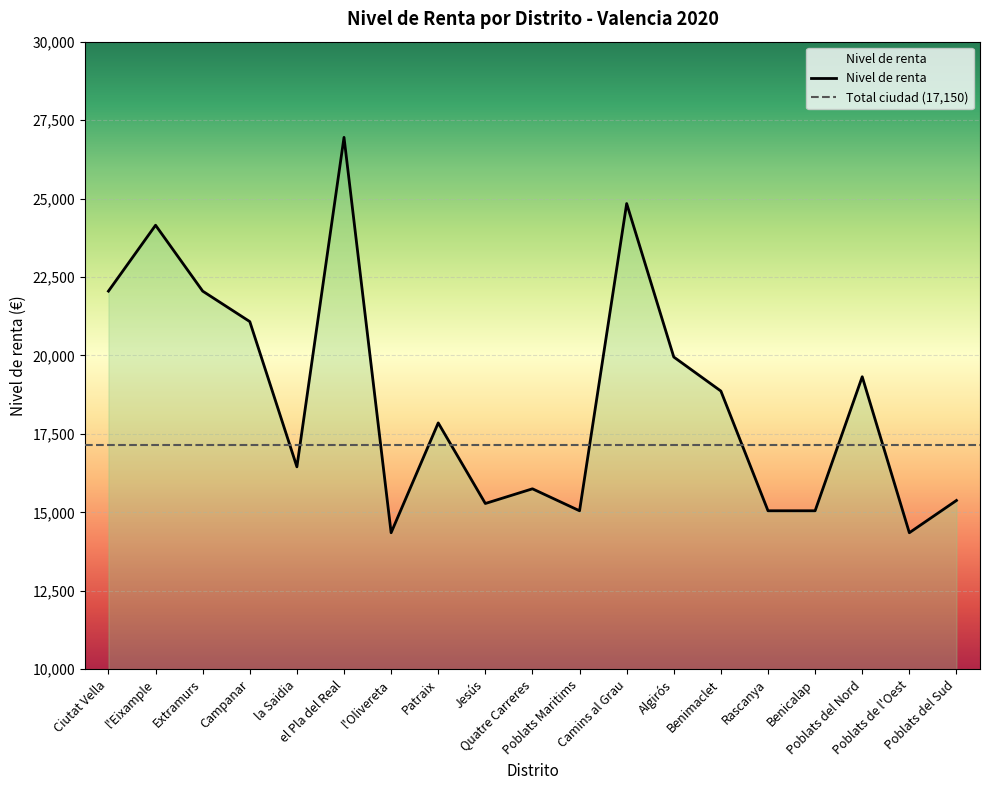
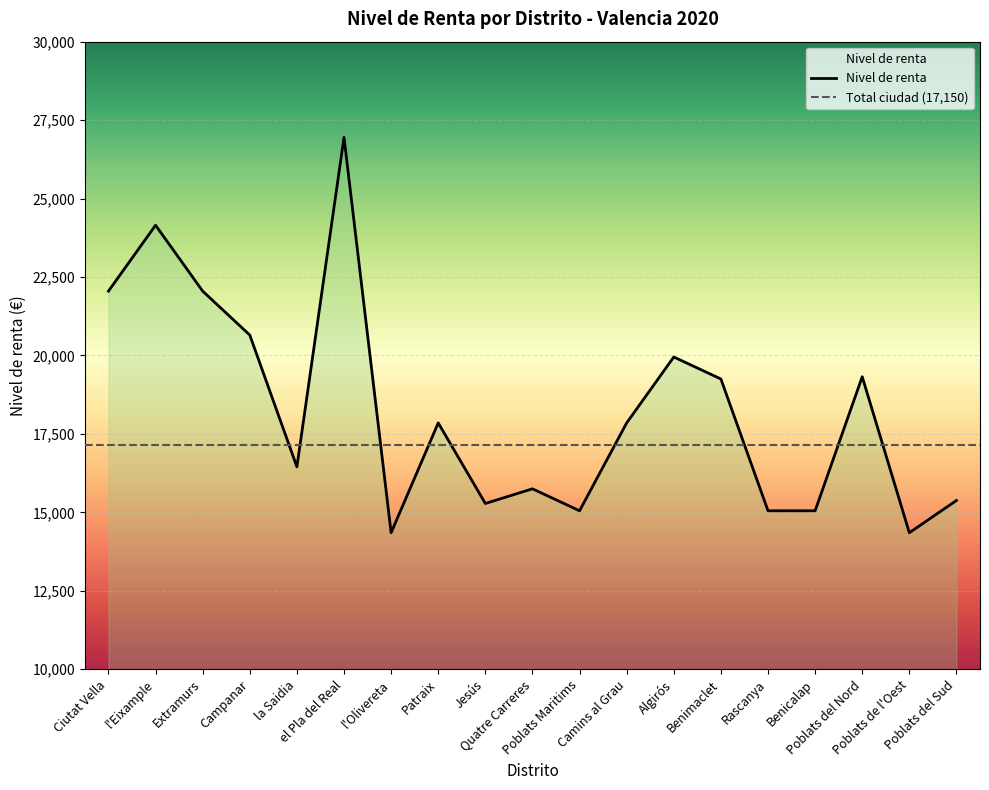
  {
    "Ciutat Vella": "22,100",
    "l'Eixample": "24,200",
    "Extramurs": "22,100",
-   "Campanar": "21,100",
+   "Campanar": "20,700",
    "la Saidia": "16,500",
    "el Pla del Real": "27,000",
    "l'Olivereta": "14,400",
    "Patraix": "17,900",
    "Jesús": "15,300",
    "Quatre Carreres": "15,800",
    "Poblats Maritims": "15,100",
-   "Camins al Grau": "24,800",
+   "Camins al Grau": "17,900",
    "Algirós": "20,000",
-   "Benimaclet": "18,900",
+   "Benimaclet": "19,300",
    "Rascanya": "15,100",
    "Benicalap": "15,100",
    "Poblats del Nord": "19,300",
    "Poblats de l'Oest": "14,400",
    "Poblats del Sud": "15,400"
  }
